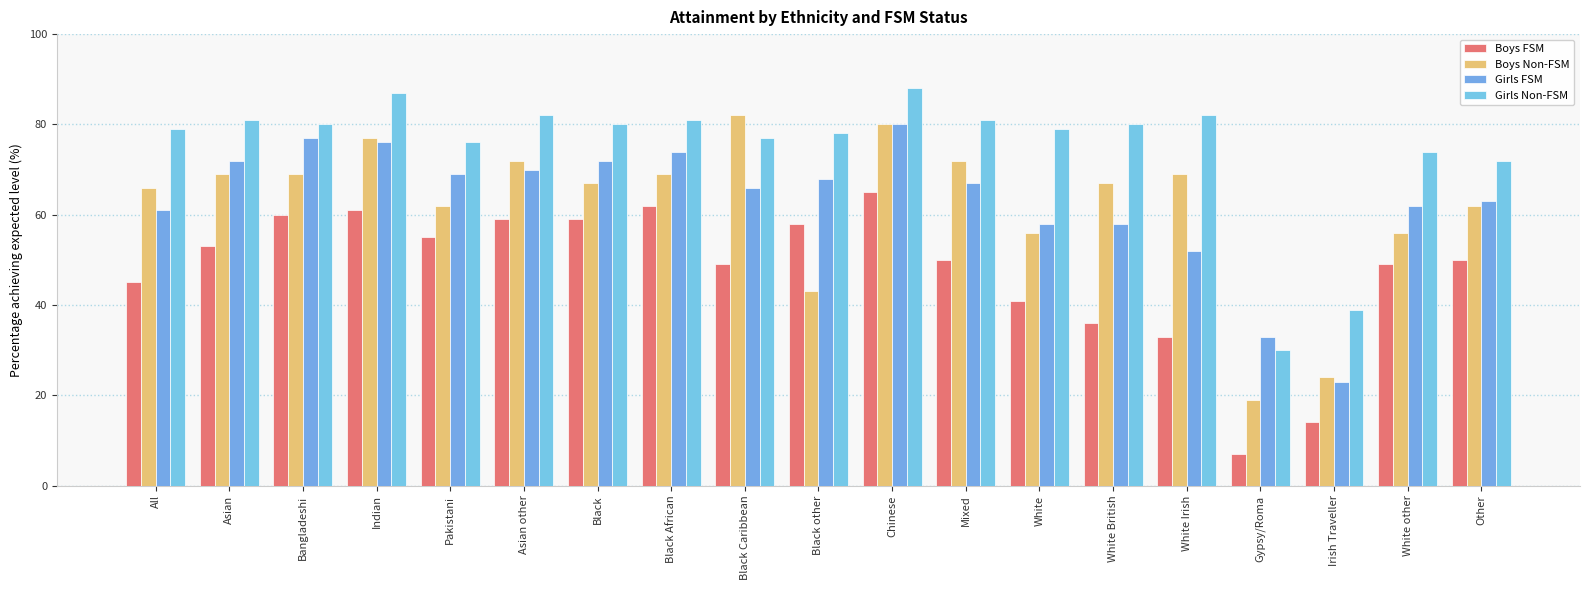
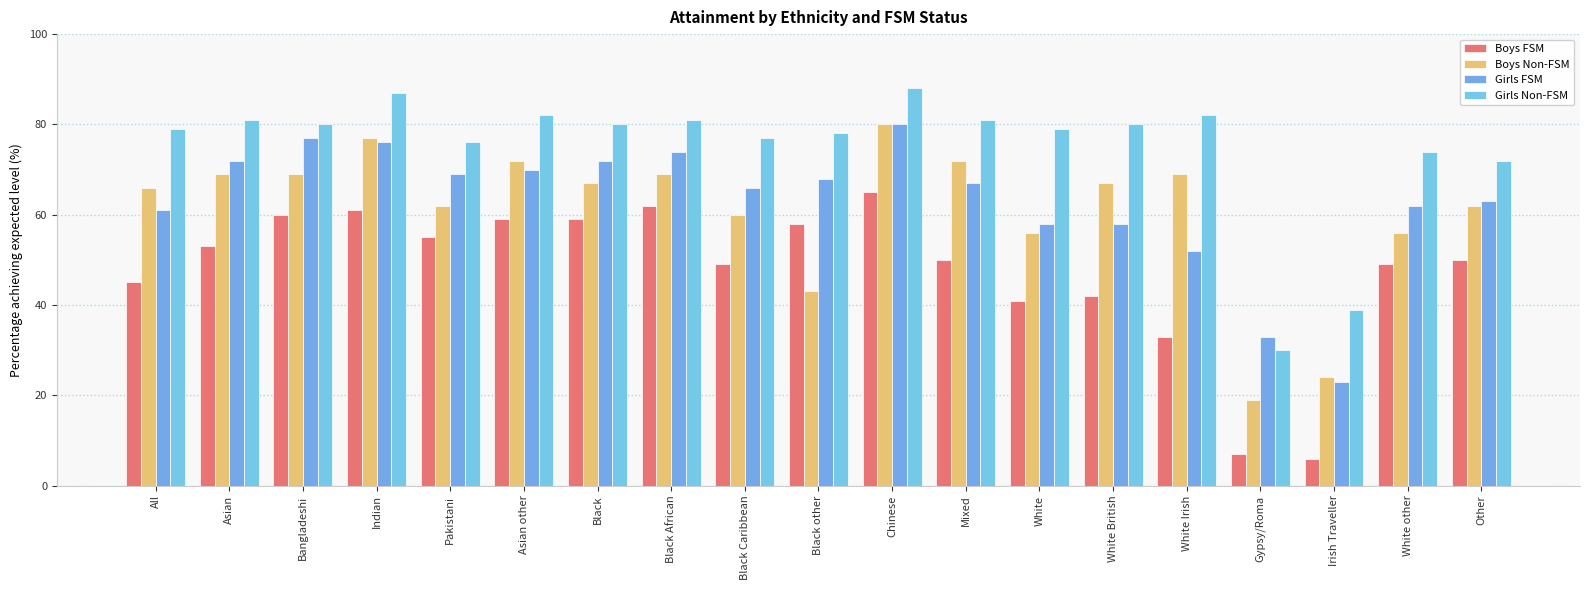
  {
    "Boys FSM": {
      "All": 45,
      "Asian": 53,
      "Bangladeshi": 60,
      "Indian": 61,
      "Pakistani": 55,
      "Asian other": 59,
      "Black": 59,
      "Black African": 62,
      "Black Caribbean": 49,
      "Black other": 58,
      "Chinese": 65,
      "Mixed": 50,
      "White": 41,
-     "White British": 36,
+     "White British": 42,
      "White Irish": 33,
      "Gypsy/Roma": 7,
-     "Irish Traveller": 14,
+     "Irish Traveller": 6,
      "White other": 49,
      "Other": 50
    },
    "Boys Non-FSM": {
      "All": 66,
      "Asian": 69,
      "Bangladeshi": 69,
      "Indian": 77,
      "Pakistani": 62,
      "Asian other": 72,
      "Black": 67,
      "Black African": 69,
-     "Black Caribbean": 82,
+     "Black Caribbean": 60,
      "Black other": 43,
      "Chinese": 80,
      "Mixed": 72,
      "White": 56,
      "White British": 67,
      "White Irish": 69,
      "Gypsy/Roma": 19,
      "Irish Traveller": 24,
      "White other": 56,
      "Other": 62
    }
  }
